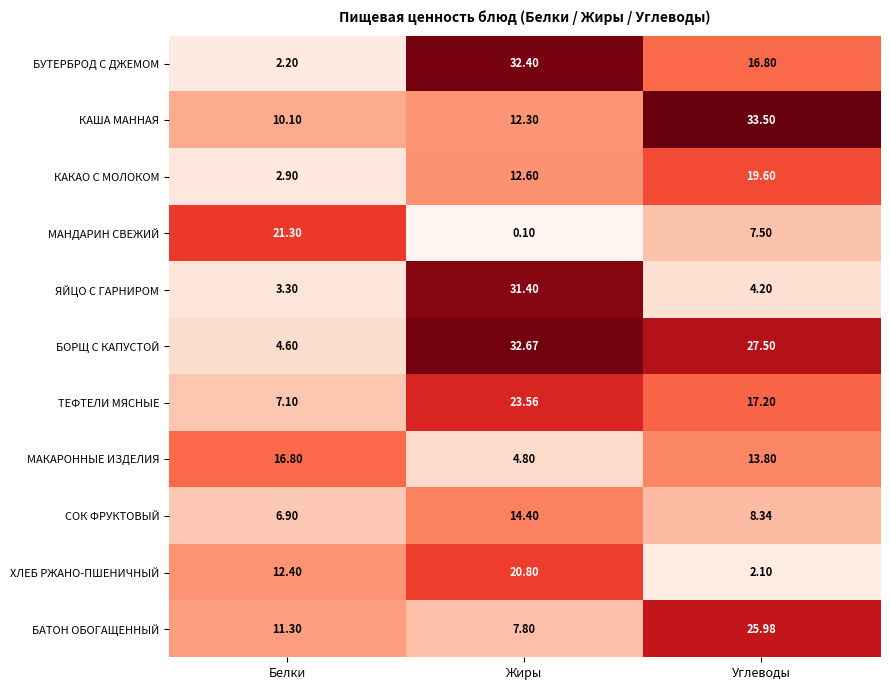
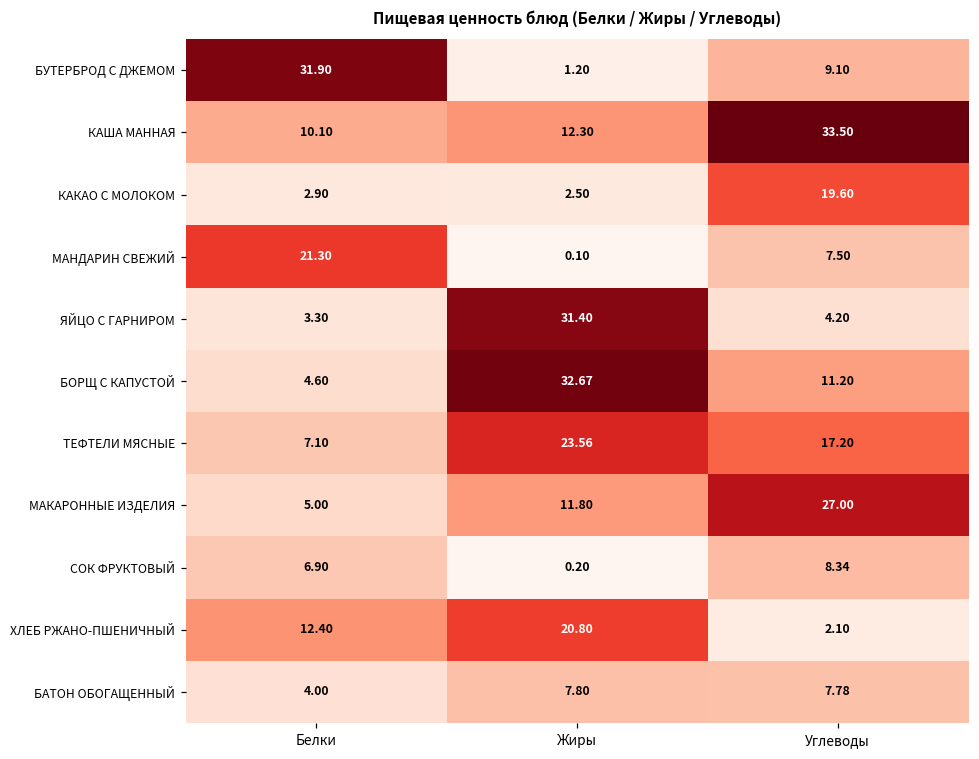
  {
    "БУТЕРБРОД С ДЖЕМОМ": {
-     "Белки": 2.20,
-     "Жиры": 32.40,
-     "Углеводы": 16.80
+     "Белки": 31.90,
+     "Жиры": 1.20,
+     "Углеводы": 9.10
    },
    "КАША МАННАЯ": {
      "Белки": 10.10,
      "Жиры": 12.30,
      "Углеводы": 33.50
    },
    "КАКАО С МОЛОКОМ": {
      "Белки": 2.90,
-     "Жиры": 12.60,
+     "Жиры": 2.50,
      "Углеводы": 19.60
    },
    "МАНДАРИН СВЕЖИЙ": {
      "Белки": 21.30,
      "Жиры": 0.10,
      "Углеводы": 7.50
    },
    "ЯЙЦО С ГАРНИРОМ": {
      "Белки": 3.30,
      "Жиры": 31.40,
      "Углеводы": 4.20
    },
    "БОРЩ С КАПУСТОЙ": {
      "Белки": 4.60,
      "Жиры": 32.67,
-     "Углеводы": 27.50
+     "Углеводы": 11.20
    },
    "ТЕФТЕЛИ МЯСНЫЕ": {
      "Белки": 7.10,
      "Жиры": 23.56,
      "Углеводы": 17.20
    },
    "МАКАРОННЫЕ ИЗДЕЛИЯ": {
-     "Белки": 16.80,
-     "Жиры": 4.80,
-     "Углеводы": 13.80
+     "Белки": 5.00,
+     "Жиры": 11.80,
+     "Углеводы": 27.00
    },
    "СОК ФРУКТОВЫЙ": {
      "Белки": 6.90,
-     "Жиры": 14.40,
+     "Жиры": 0.20,
      "Углеводы": 8.34
    },
    "ХЛЕБ РЖАНО-ПШЕНИЧНЫЙ": {
      "Белки": 12.40,
      "Жиры": 20.80,
      "Углеводы": 2.10
    },
    "БАТОН ОБОГАЩЕННЫЙ": {
-     "Белки": 11.30,
+     "Белки": 4.00,
      "Жиры": 7.80,
-     "Углеводы": 25.98
+     "Углеводы": 7.78
    }
  }
